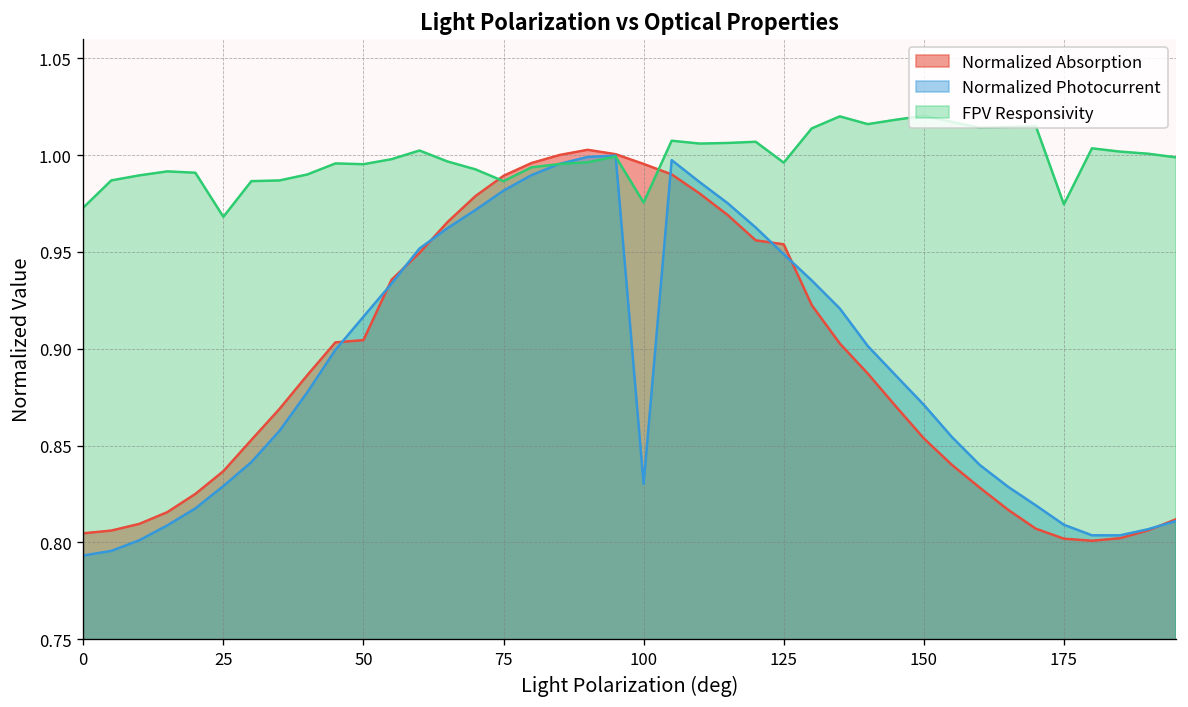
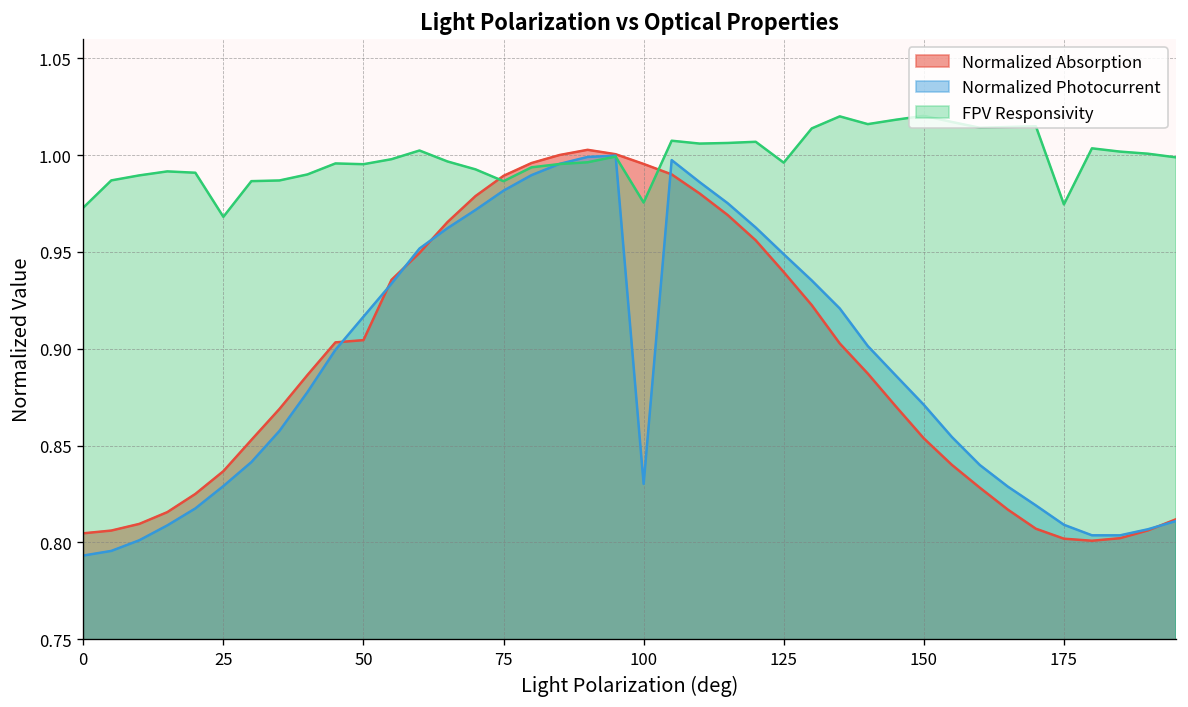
  {
    "Normalized Absorption": {
      "0": 0.805,
      "25": 0.837,
      "50": 0.904,
      "75": 0.989,
      "100": 0.995,
-     "125": 0.954,
+     "125": 0.940,
      "150": 0.854,
      "175": 0.802
    },
    "Normalized Photocurrent": {
      "0": 0.793,
      "25": 0.829,
      "50": 0.917,
      "75": 0.982,
      "100": 0.830,
      "125": 0.949,
      "150": 0.871,
      "175": 0.809
    },
    "FPV Responsivity": {
      "0": 0.973,
      "25": 0.968,
      "50": 0.995,
      "75": 0.987,
      "100": 0.976,
      "125": 0.996,
      "175": 0.975
    }
  }
